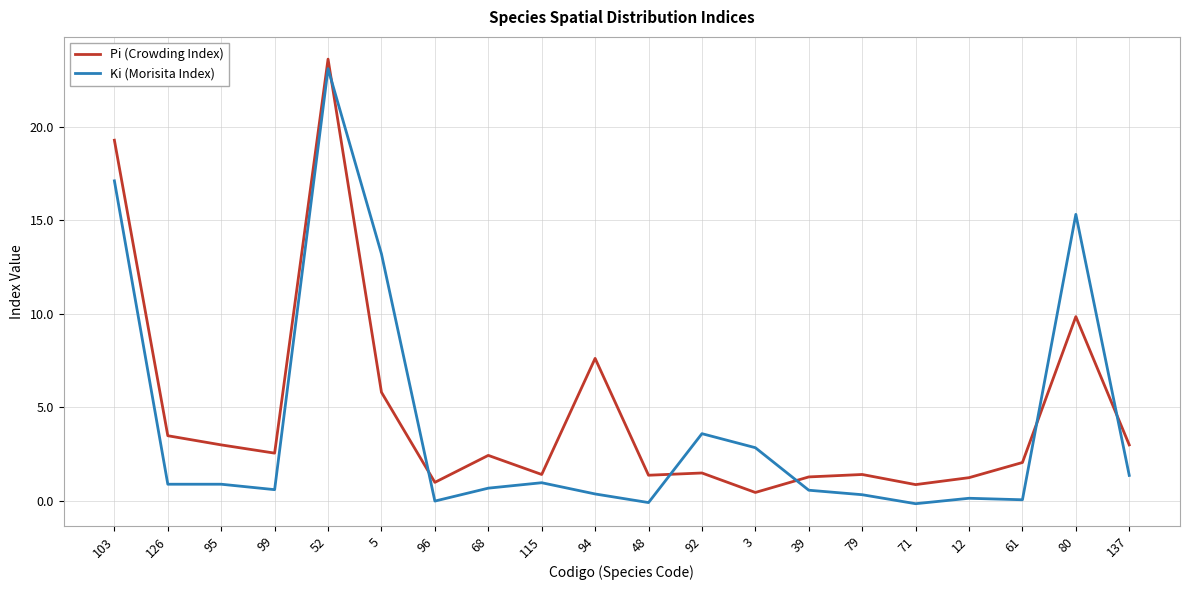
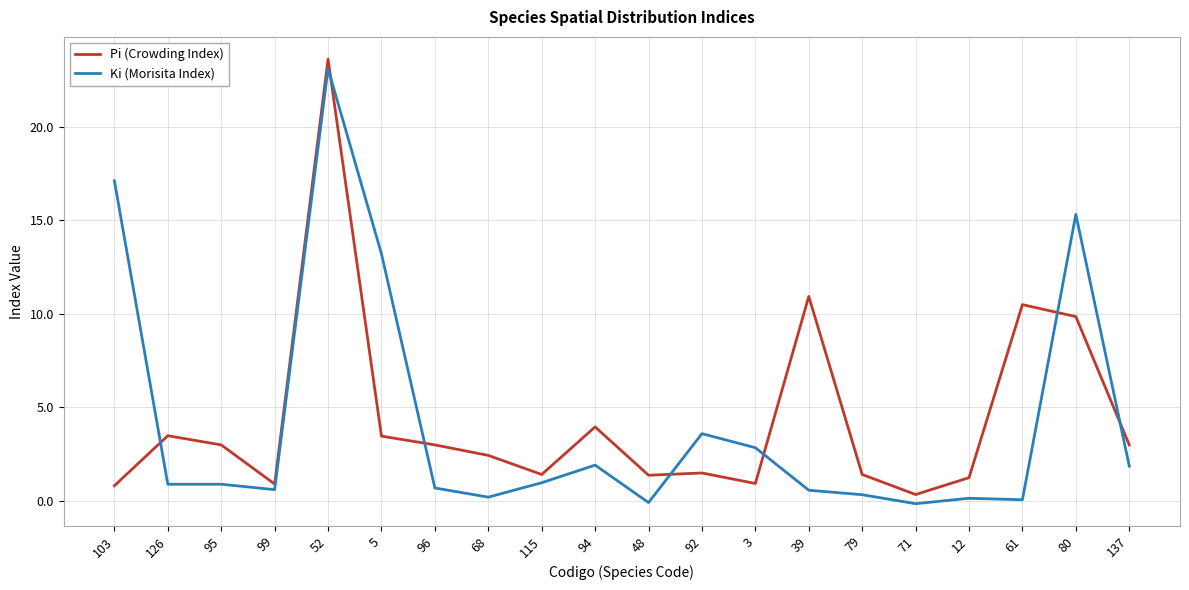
  {
    "Pi (Crowding Index)": {
-     "103": 19.3,
+     "103": 0.8,
      "126": 3.5,
      "95": 3.0,
-     "99": 2.6,
+     "99": 0.9,
      "52": 23.6,
-     "5": 5.8,
-     "96": 1,
+     "5": 3.5,
+     "96": 3,
      "68": 2.4,
      "115": 1.4,
-     "94": 7.6,
+     "94": 4.0,
      "48": 1.4,
      "92": 1.5,
-     "3": 0.5,
-     "39": 1.3,
+     "3": 0.9,
+     "39": 10.9,
      "79": 1.4,
-     "71": 0.9,
+     "71": 0.4,
      "12": 1.3,
-     "61": 2.1,
+     "61": 10.5,
      "80": 9.9,
      "137": 3.0
    },
    "Ki (Morisita Index)": {
      "103": 17.1,
      "126": 0.9,
      "95": 0.9,
      "99": 0.6,
      "52": 23.1,
      "5": 13.2,
-     "96": 0.0,
-     "68": 0.7,
+     "96": 0.7,
+     "68": 0.2,
      "115": 1.0,
-     "94": 0.4,
+     "94": 1.9,
      "48": -0.1,
      "92": 3.6,
      "3": 2.9,
      "39": 0.6,
      "79": 0.3,
      "71": -0.1,
      "12": 0.2,
      "61": 0.1,
      "80": 15.3,
-     "137": 1.4
+     "137": 1.9
    }
  }
